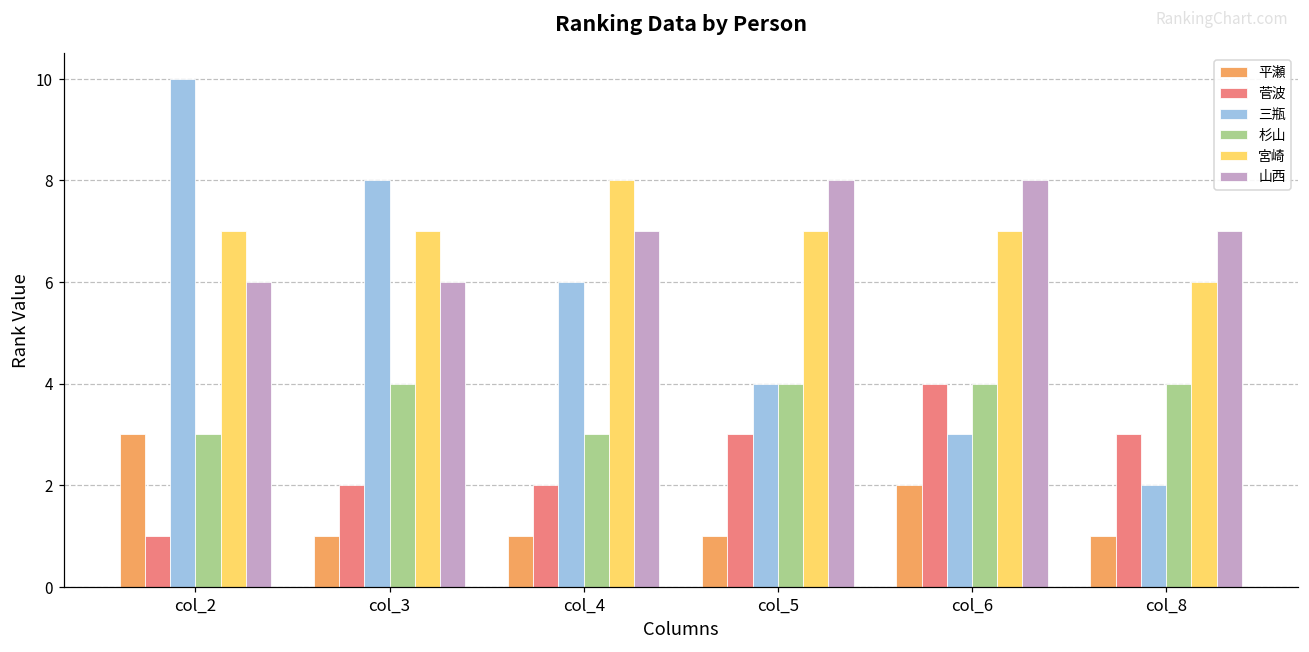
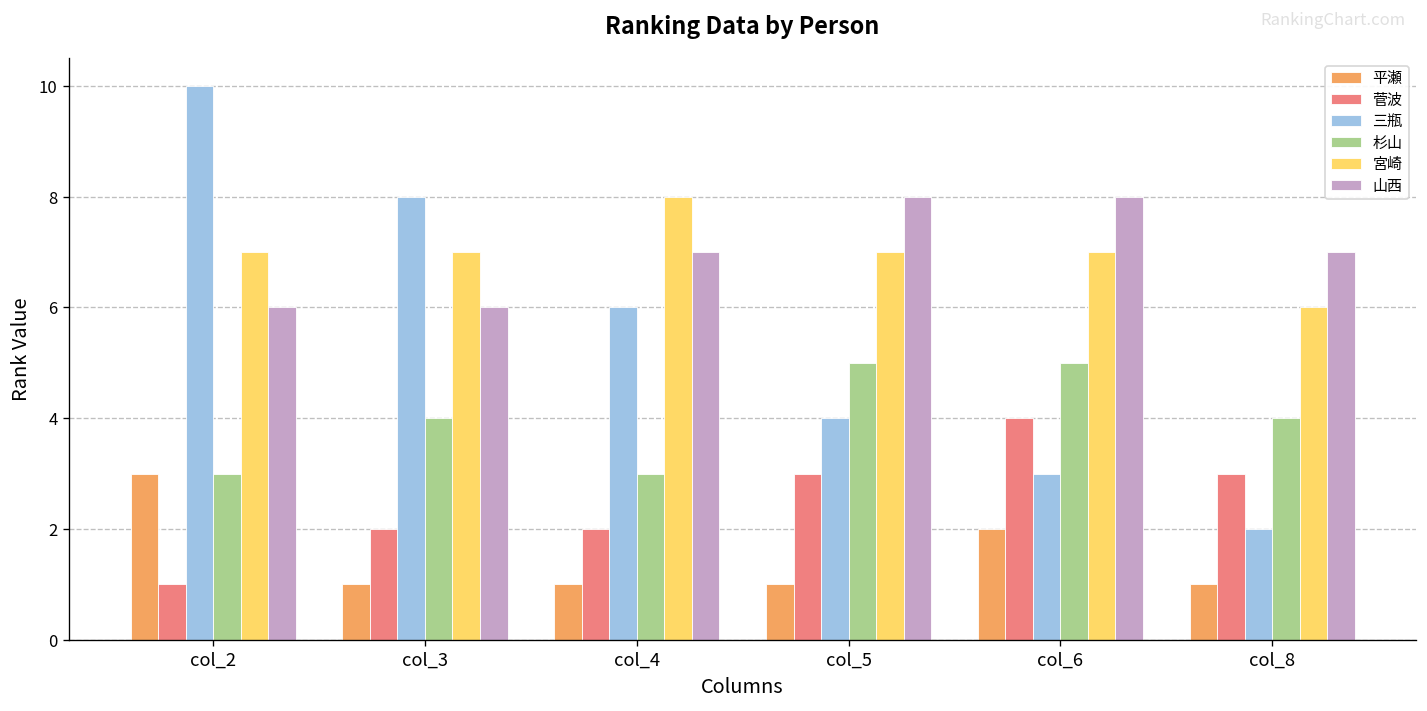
  {
    "杉山": {
      "col_2": 3,
      "col_3": 4,
      "col_4": 3,
-     "col_5": 4,
-     "col_6": 4,
+     "col_5": 5,
+     "col_6": 5,
      "col_8": 4
    }
  }
